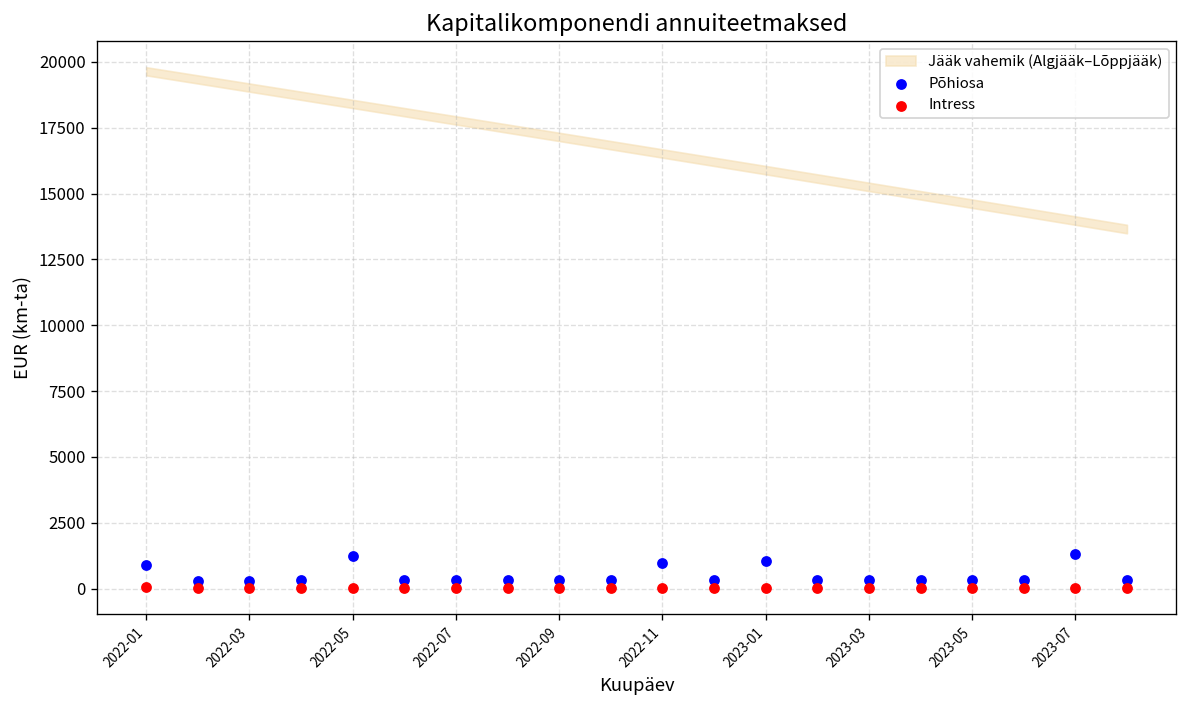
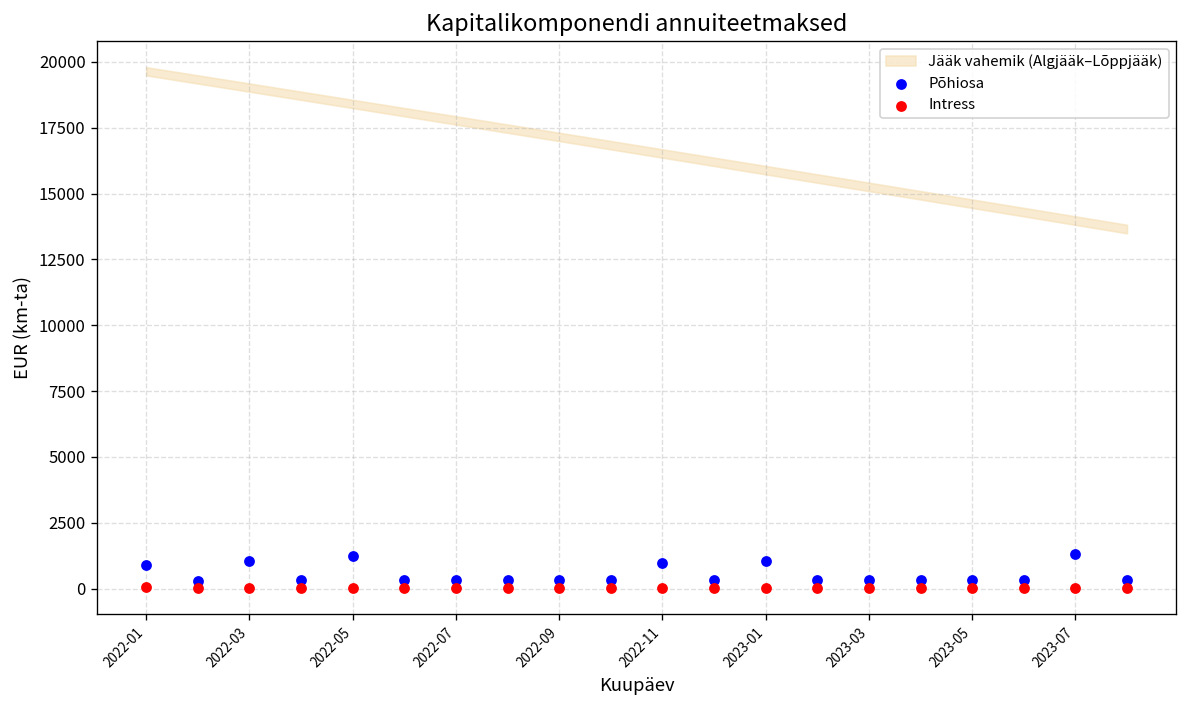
  {
    "Põhiosa": {
-     "2022-03": 300
+     "2022-03": 1000
    }
  }
